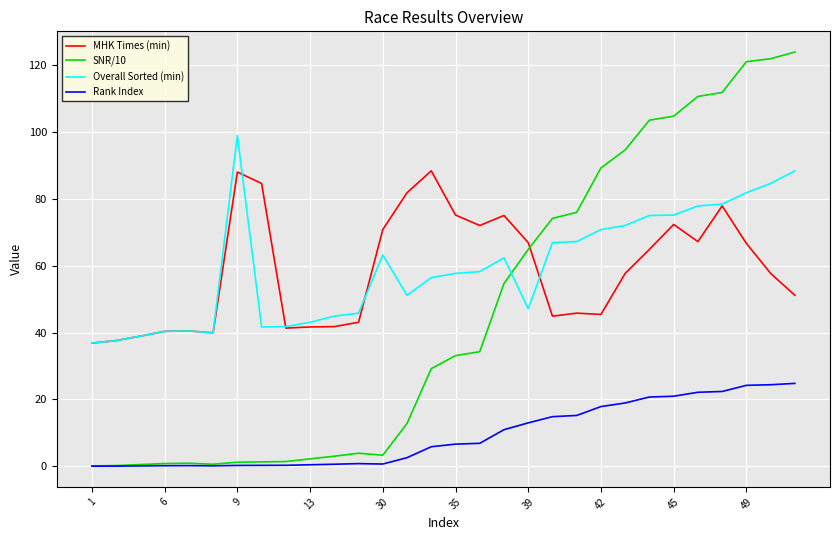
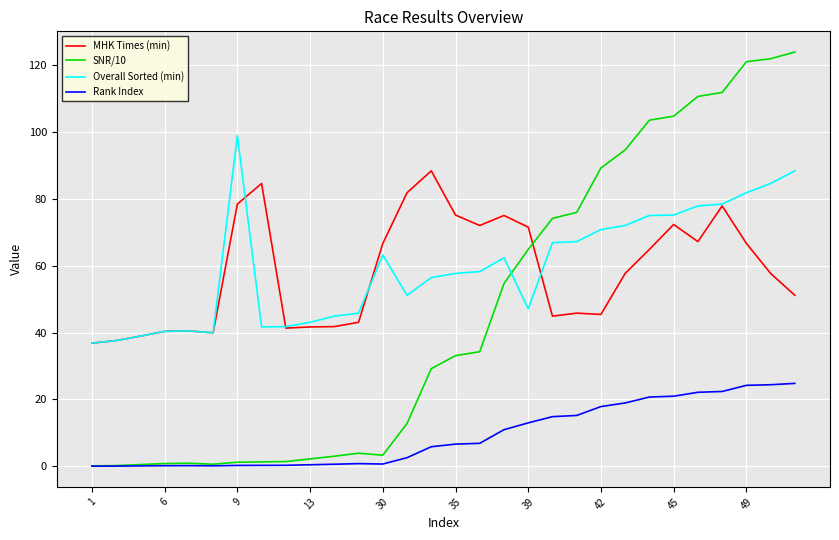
  {
    "MHK Times (min)": {
-     "9": 88,
+     "9": 78,
      "13": 42,
-     "30": 71,
+     "30": 67,
      "35": 75,
-     "39": 67,
+     "39": 72,
      "42": 45,
      "45": 72,
      "49": 67
    },
    "SNR/10": {
      "9": 1,
      "13": 2,
      "30": 3,
      "35": 33,
      "39": 65,
      "42": 89,
      "45": 105,
      "49": 121
    },
    "Overall Sorted (min)": {
      "9": 99,
      "13": 43,
      "30": 63,
      "35": 58,
      "39": 47,
      "42": 71,
      "45": 75,
      "49": 82
    },
    "Rank Index": {
      "9": 0,
      "13": 0,
      "30": 1,
      "35": 7,
      "39": 13,
      "42": 18,
      "45": 21,
      "49": 24
    }
  }
